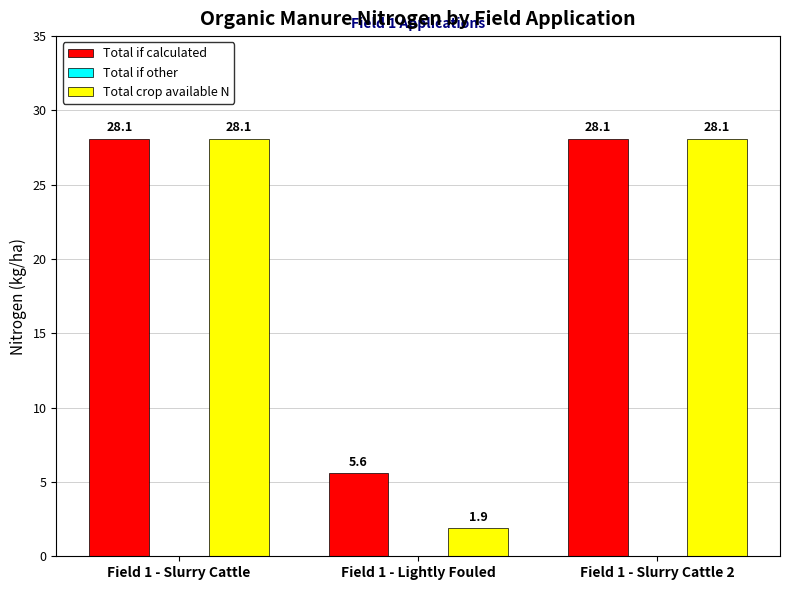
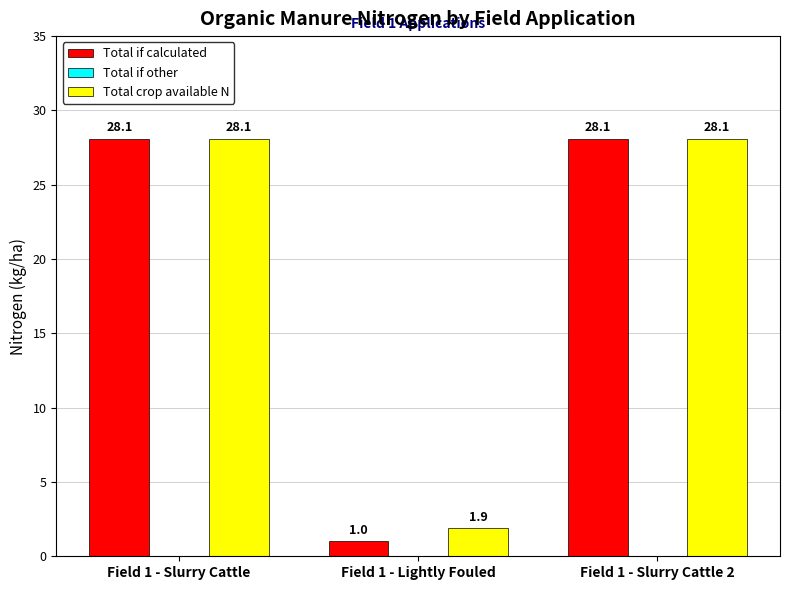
  {
    "Total if calculated": {
      "Field 1 - Slurry Cattle": 28.1,
-     "Field 1 - Lightly Fouled": 5.6,
+     "Field 1 - Lightly Fouled": 1.0,
      "Field 1 - Slurry Cattle 2": 28.1
    },
    "Total if other": {
      "Field 1 - Slurry Cattle": 0.0,
      "Field 1 - Lightly Fouled": 0.0,
      "Field 1 - Slurry Cattle 2": 0.0
    },
    "Total crop available N": {
      "Field 1 - Slurry Cattle": 28.1,
      "Field 1 - Lightly Fouled": 1.9,
      "Field 1 - Slurry Cattle 2": 28.1
    }
  }
